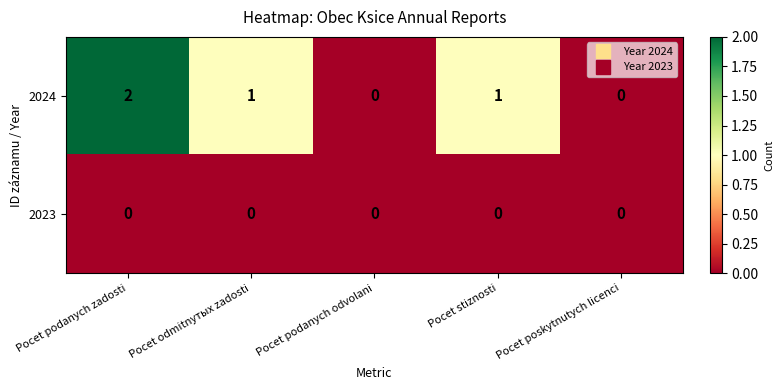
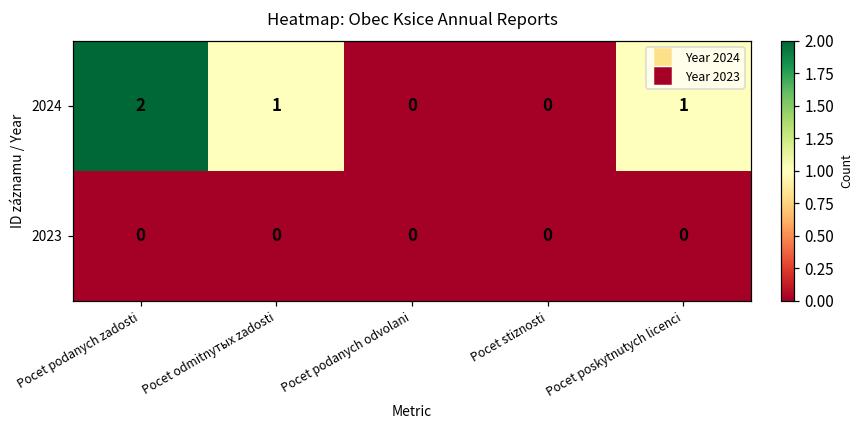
  {
    "2024": {
      "Pocet podanych zadosti": 2,
      "Pocet odmitnутых zadosti": 1,
      "Pocet podanych odvolani": 0,
-     "Pocet stiznosti": 1,
-     "Pocet poskytnutych licenci": 0
+     "Pocet stiznosti": 0,
+     "Pocet poskytnutych licenci": 1
    },
    "2023": {
      "Pocet podanych zadosti": 0,
      "Pocet odmitnутых zadosti": 0,
      "Pocet podanych odvolani": 0,
      "Pocet stiznosti": 0,
      "Pocet poskytnutych licenci": 0
    }
  }
